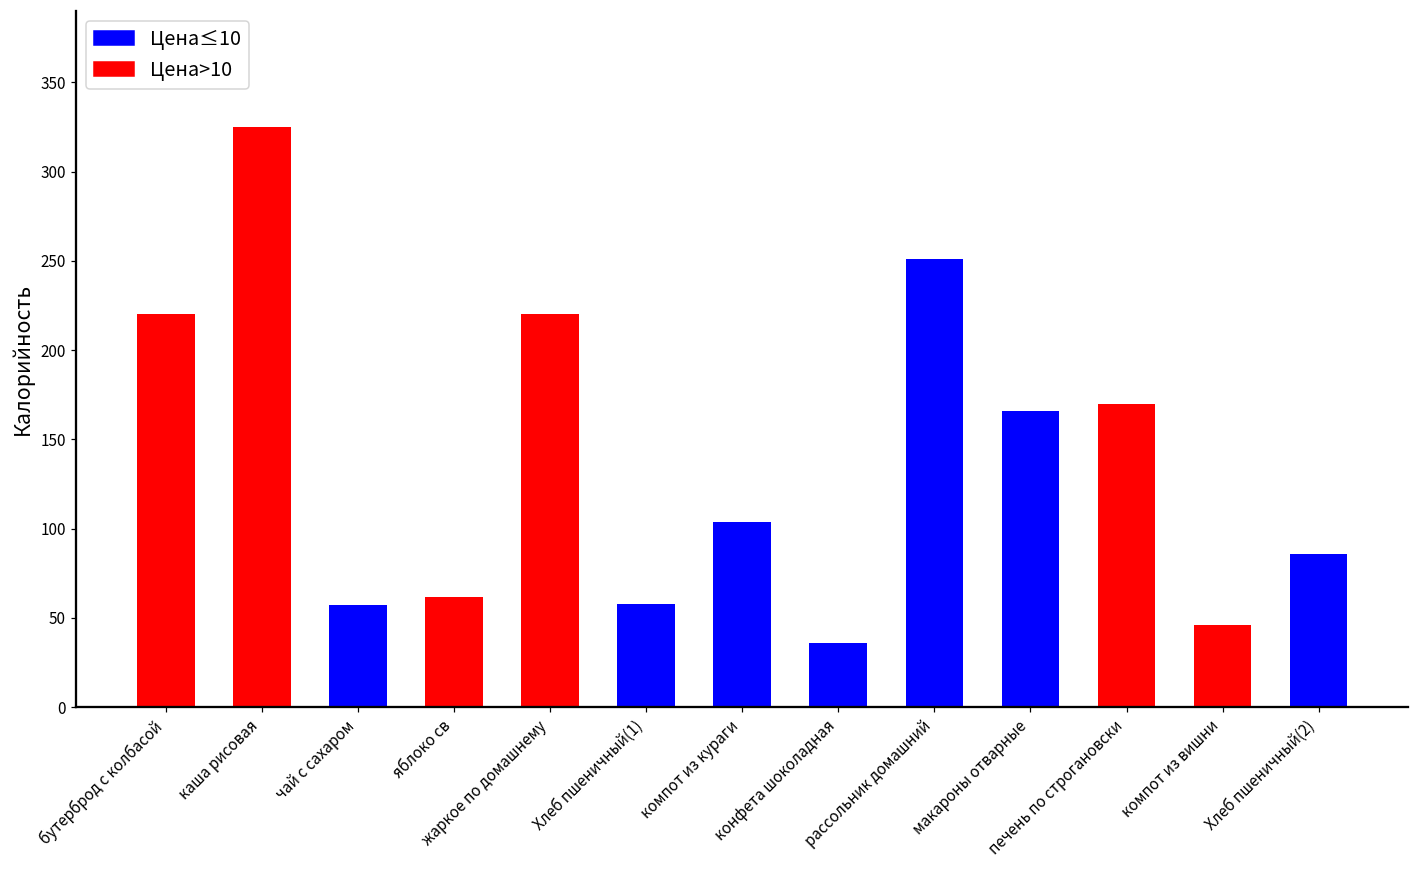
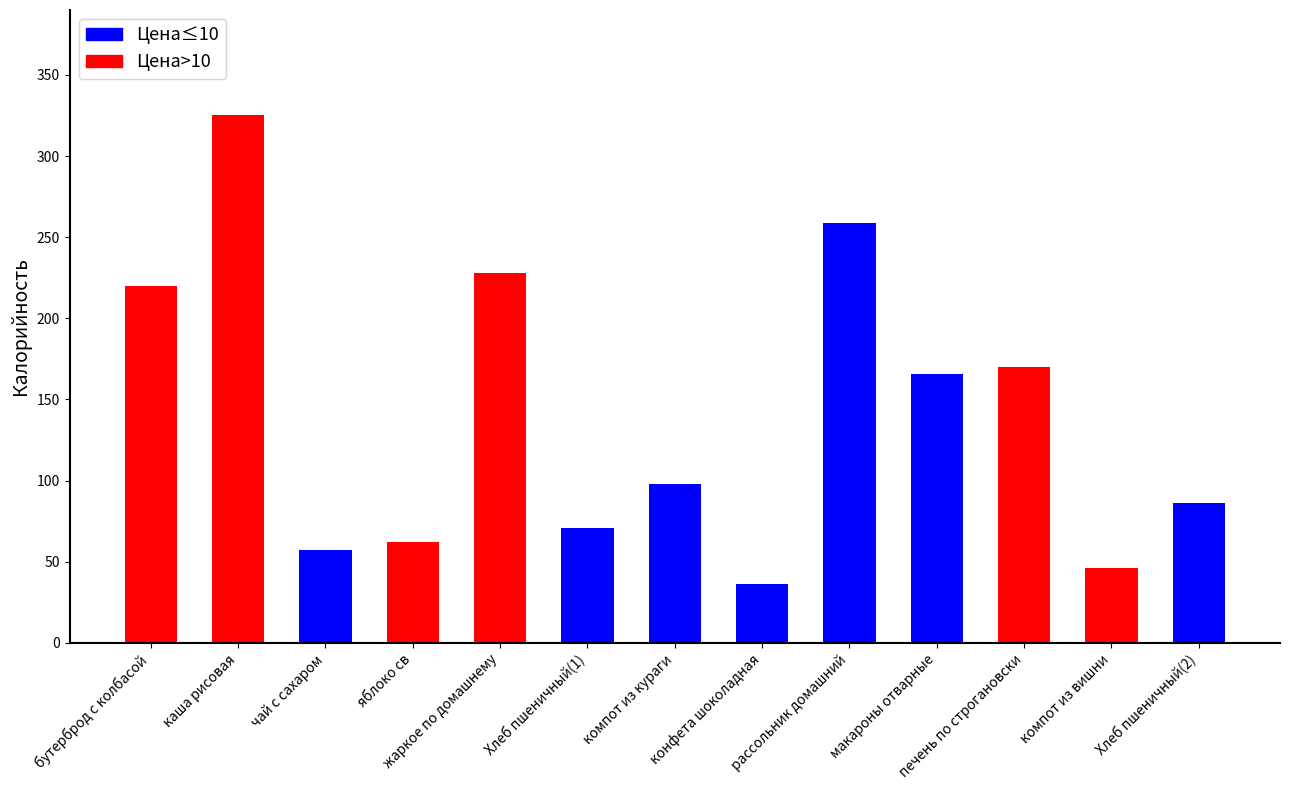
  {
    "бутерброд с колбасой": 220,
    "каша рисовая": 325,
    "чай с сахаром": 57,
    "яблоко св": 62,
-   "жаркое по домашнему": 220,
-   "Хлеб пшеничный(1)": 58,
-   "компот из кураги": 104,
+   "жаркое по домашнему": 228,
+   "Хлеб пшеничный(1)": 71,
+   "компот из кураги": 98,
    "конфета шоколадная": 36,
-   "рассольник домашний": 251,
+   "рассольник домашний": 259,
    "макароны отварные": 166,
    "печень по строгановски": 170,
    "компот из вишни": 46,
    "Хлеб пшеничный(2)": 86
  }
